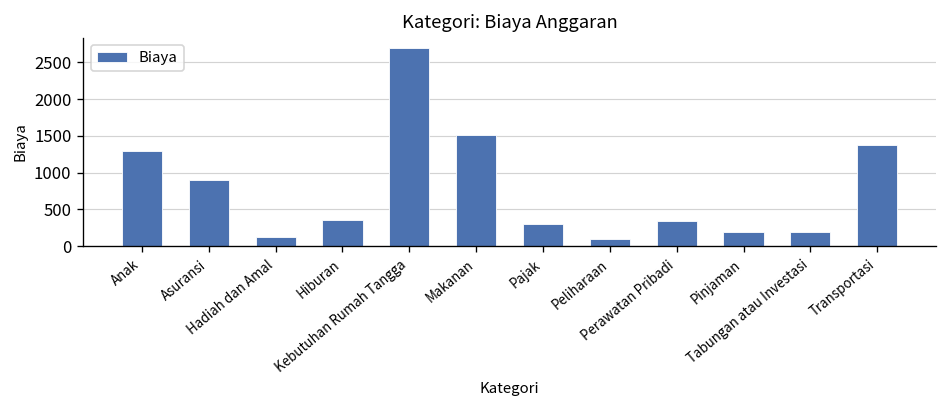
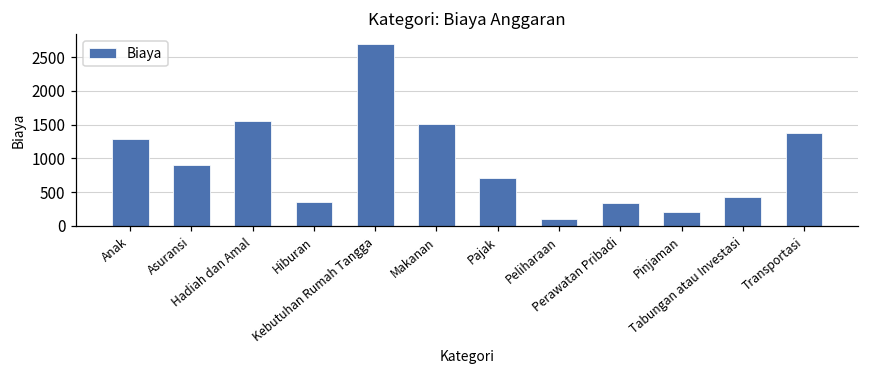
  {
    "Anak": 1300,
    "Asuransi": 900,
-   "Hadiah dan Amal": 100,
+   "Hadiah dan Amal": 1600,
    "Hiburan": 400,
    "Kebutuhan Rumah Tangga": 2700,
    "Makanan": 1500,
-   "Pajak": 300,
+   "Pajak": 700,
    "Peliharaan": 100,
    "Perawatan Pribadi": 300,
    "Pinjaman": 200,
-   "Tabungan atau Investasi": 200,
+   "Tabungan atau Investasi": 400,
    "Transportasi": 1400
  }
